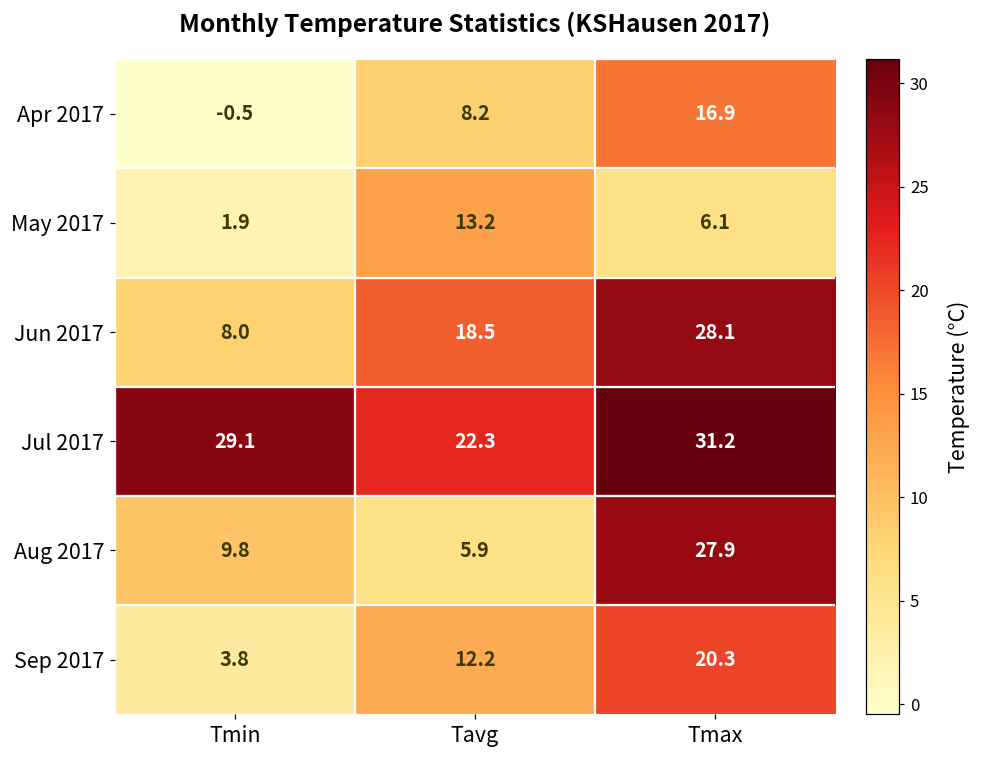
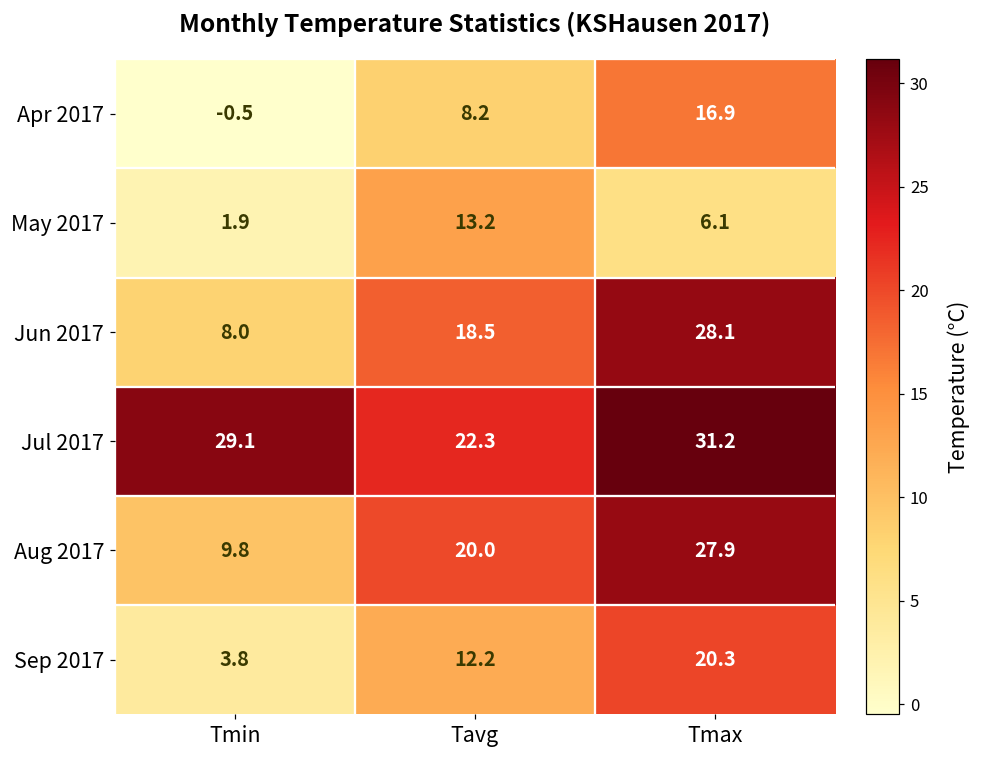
  {
    "Apr 2017": {
      "Tmin": -0.5,
      "Tavg": 8.2,
      "Tmax": 16.9
    },
    "May 2017": {
      "Tmin": 1.9,
      "Tavg": 13.2,
      "Tmax": 6.1
    },
    "Jun 2017": {
      "Tmin": 8.0,
      "Tavg": 18.5,
      "Tmax": 28.1
    },
    "Jul 2017": {
      "Tmin": 29.1,
      "Tavg": 22.3,
      "Tmax": 31.2
    },
    "Aug 2017": {
      "Tmin": 9.8,
-     "Tavg": 5.9,
+     "Tavg": 20.0,
      "Tmax": 27.9
    },
    "Sep 2017": {
      "Tmin": 3.8,
      "Tavg": 12.2,
      "Tmax": 20.3
    }
  }
